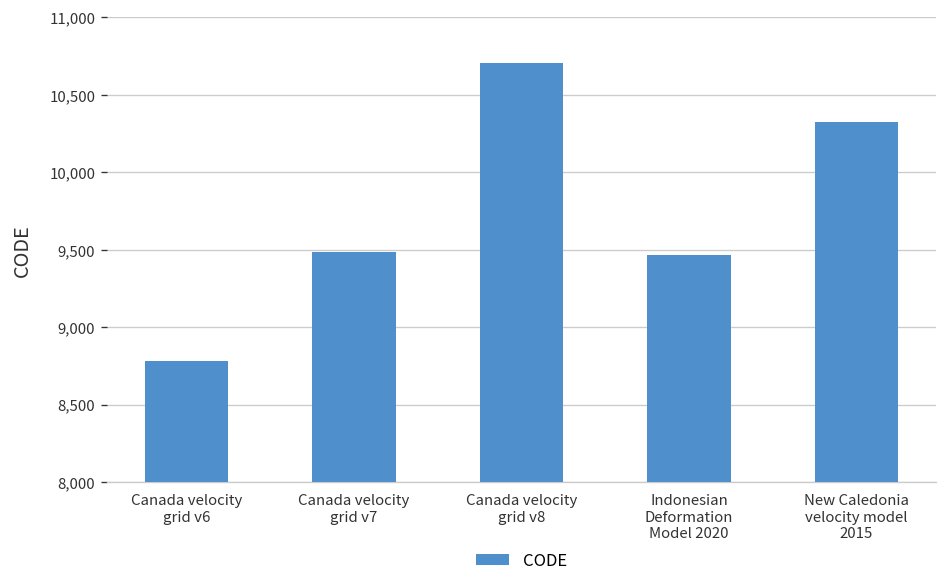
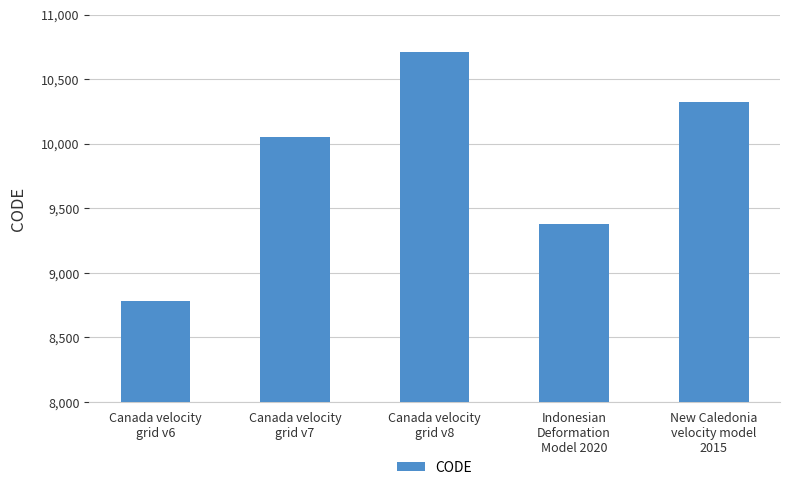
  {
    "Canada velocity grid v6": "8,780",
-   "Canada velocity grid v7": "9,480",
+   "Canada velocity grid v7": "10,050",
    "Canada velocity grid v8": "10,710",
-   "Indonesian Deformation Model 2020": "9,470",
+   "Indonesian Deformation Model 2020": "9,380",
    "New Caledonia velocity model 2015": "10,320"
  }
